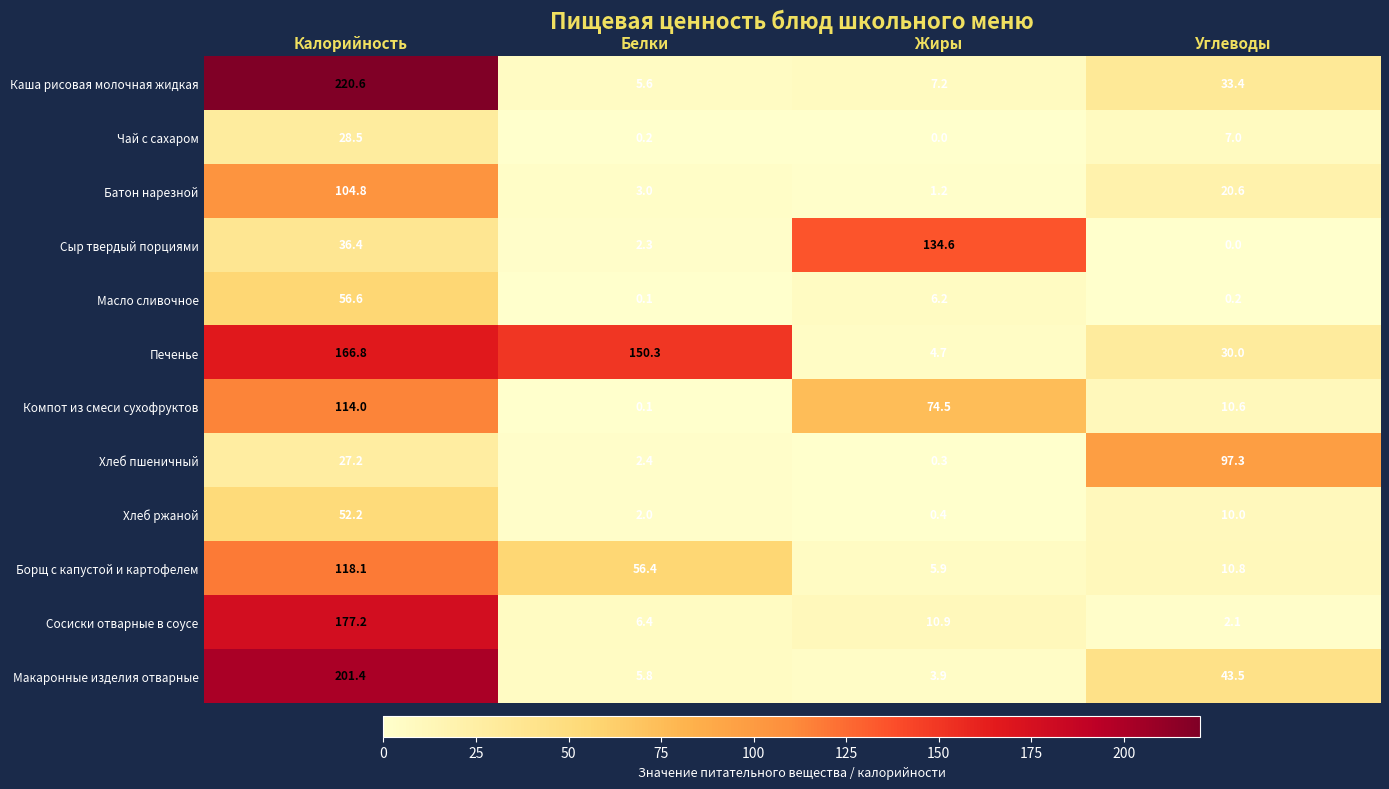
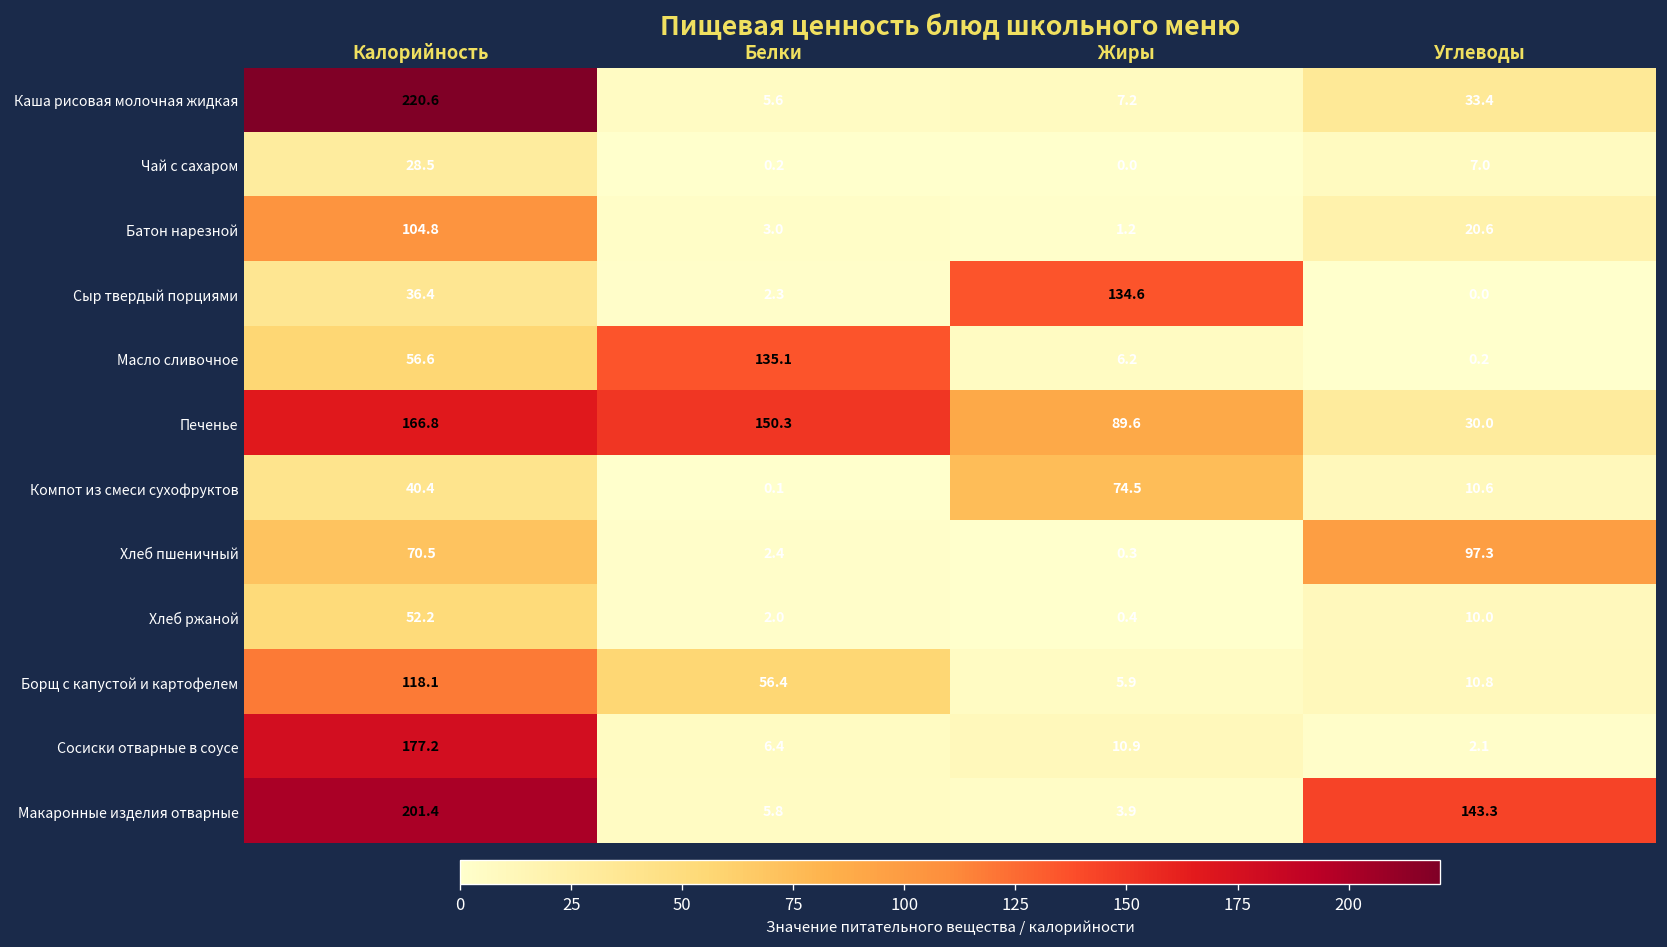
  {
    "Каша рисовая молочная жидкая": {
      "Калорийность": 220.6,
      "Белки": 5.6,
      "Жиры": 7.2,
      "Углеводы": 33.4
    },
    "Чай с сахаром": {
      "Калорийность": 28.5,
      "Белки": 0.2,
      "Жиры": 0.0,
      "Углеводы": 7.0
    },
    "Батон нарезной": {
      "Калорийность": 104.8,
      "Белки": 3.0,
      "Жиры": 1.2,
      "Углеводы": 20.6
    },
    "Сыр твердый порциями": {
      "Калорийность": 36.4,
      "Белки": 2.3,
      "Жиры": 134.6,
      "Углеводы": 0.0
    },
    "Масло сливочное": {
      "Калорийность": 56.6,
-     "Белки": 0.1,
+     "Белки": 135.1,
      "Жиры": 6.2,
      "Углеводы": 0.2
    },
    "Печенье": {
      "Калорийность": 166.8,
      "Белки": 150.3,
-     "Жиры": 4.7,
+     "Жиры": 89.6,
      "Углеводы": 30.0
    },
    "Компот из смеси сухофруктов": {
-     "Калорийность": 114.0,
+     "Калорийность": 40.4,
      "Белки": 0.1,
      "Жиры": 74.5,
      "Углеводы": 10.6
    },
    "Хлеб пшеничный": {
-     "Калорийность": 27.2,
+     "Калорийность": 70.5,
      "Белки": 2.4,
      "Жиры": 0.3,
      "Углеводы": 97.3
    },
    "Хлеб ржаной": {
      "Калорийность": 52.2,
      "Белки": 2.0,
      "Жиры": 0.4,
      "Углеводы": 10.0
    },
    "Борщ с капустой и картофелем": {
      "Калорийность": 118.1,
      "Белки": 56.4,
      "Жиры": 5.9,
      "Углеводы": 10.8
    },
    "Сосиски отварные в соусе": {
      "Калорийность": 177.2,
      "Белки": 6.4,
      "Жиры": 10.9,
      "Углеводы": 2.1
    },
    "Макаронные изделия отварные": {
      "Калорийность": 201.4,
      "Белки": 5.8,
      "Жиры": 3.9,
-     "Углеводы": 43.5
+     "Углеводы": 143.3
    }
  }
